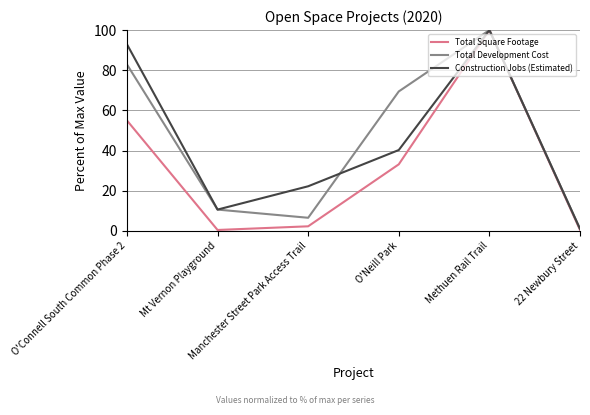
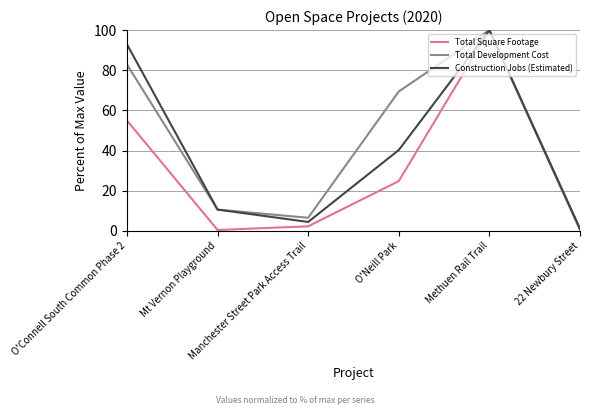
  {
    "Total Square Footage": {
      "O'Connell South Common Phase 2": 55,
      "Mt Vernon Playground": 0,
      "Manchester Street Park Access Trail": 2,
-     "O'Neill Park": 33
+     "O'Neill Park": 25
    },
    "Total Development Cost": {
      "O'Connell South Common Phase 2": 83,
      "Manchester Street Park Access Trail": 7,
      "O'Neill Park": 69
    },
    "Construction Jobs (Estimated)": {
      "O'Connell South Common Phase 2": 93,
-     "Manchester Street Park Access Trail": 22,
+     "Manchester Street Park Access Trail": 4,
      "O'Neill Park": 40
    }
  }
